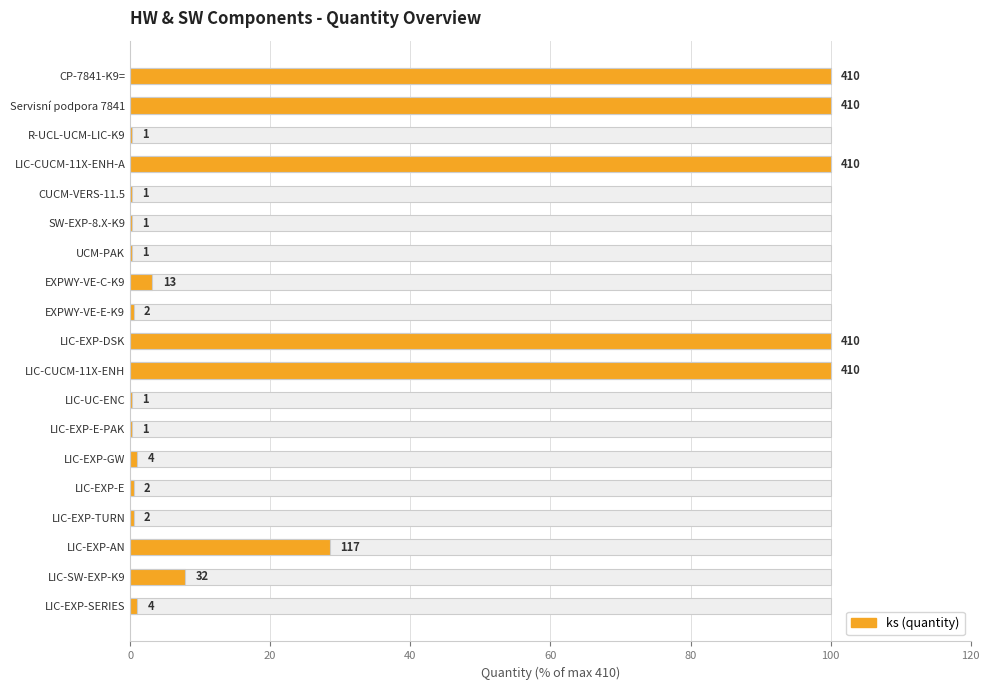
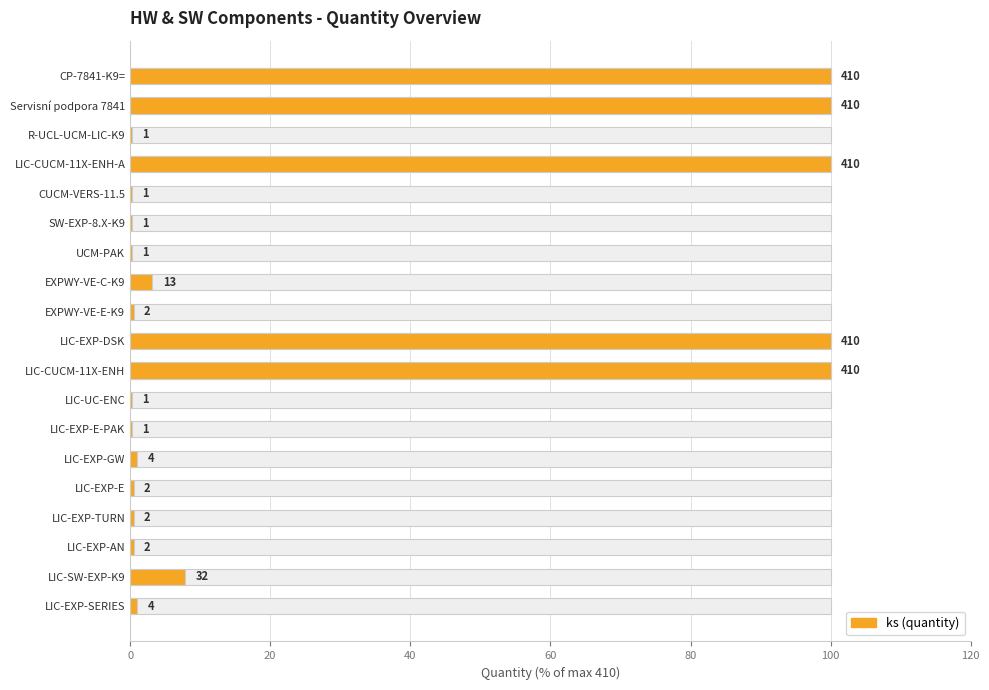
  {
    "ks (quantity)": {
-     "LIC-EXP-AN": 117
+     "LIC-EXP-AN": 2
    }
  }
